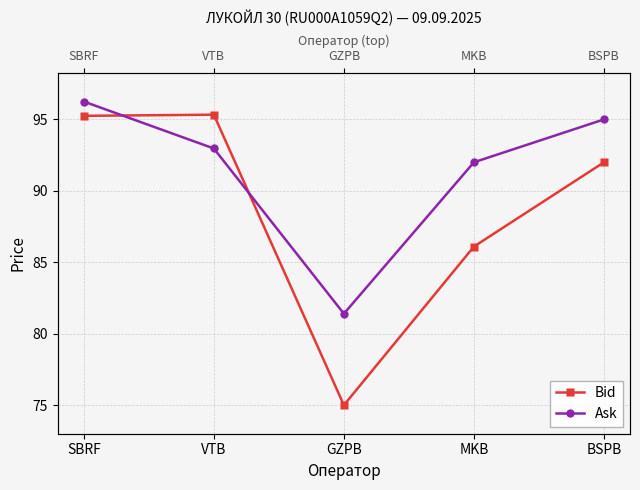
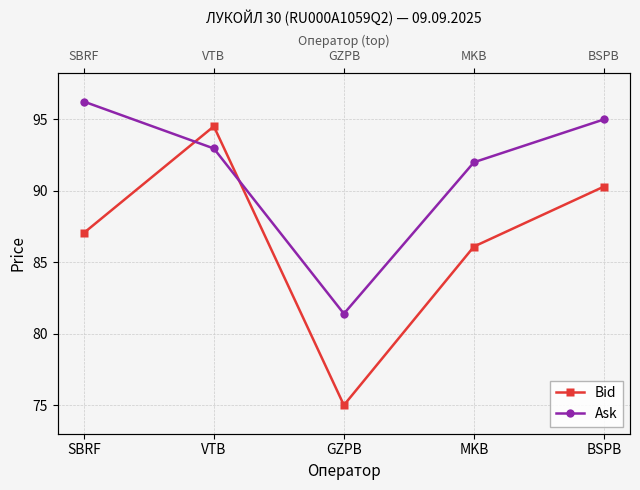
  {
    "Bid": {
-     "SBRF": 95.3,
-     "VTB": 95.3,
+     "SBRF": 87.1,
+     "VTB": 94.5,
      "GZPB": 75.0,
      "MKB": 86.1,
-     "BSPB": 92.0
+     "BSPB": 90.3
    },
    "Ask": {
      "SBRF": 96.3,
      "VTB": 93.0,
      "GZPB": 81.4,
      "MKB": 92.0,
      "BSPB": 95.0
    }
  }
